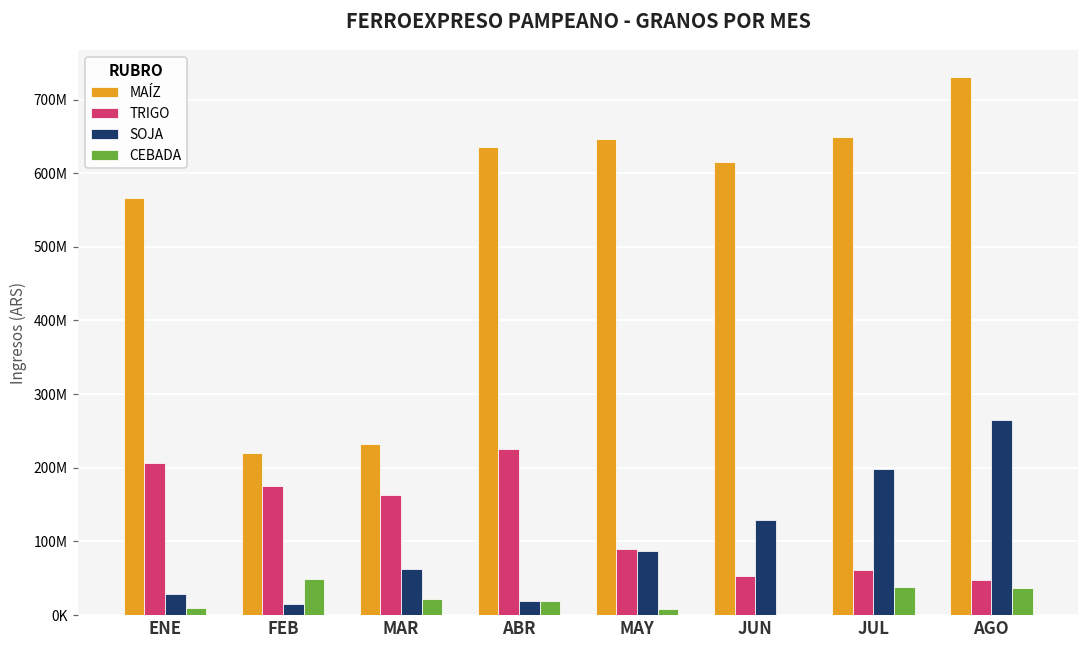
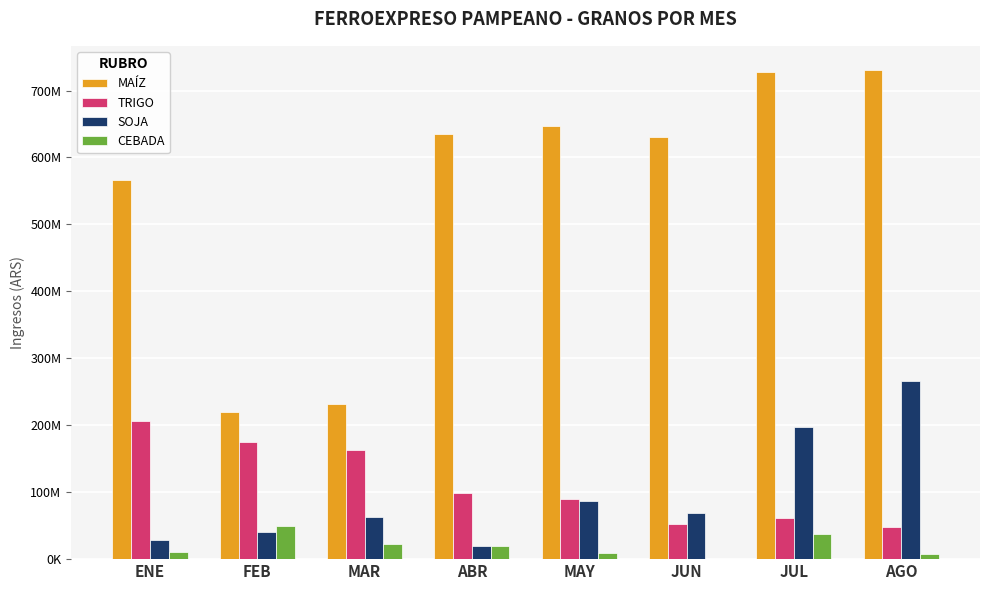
  {
    "MAÍZ": {
      "ENE": 570000000,
      "FEB": 220000000,
      "MAR": 230000000,
      "ABR": 640000000,
      "MAY": 650000000,
-     "JUN": 620000000,
-     "JUL": 650000000,
+     "JUN": 630000000,
+     "JUL": 730000000,
      "AGO": 730000000
    },
    "TRIGO": {
      "ENE": 210000000,
      "FEB": 170000000,
      "MAR": 160000000,
-     "ABR": 230000000,
+     "ABR": 100000000,
      "MAY": 90000000,
      "JUN": 50000000,
      "JUL": 60000000,
      "AGO": 50000000
    },
    "SOJA": {
      "ENE": 30000000,
-     "FEB": 10000000,
+     "FEB": 40000000,
      "MAR": 60000000,
      "ABR": 20000000,
      "MAY": 90000000,
-     "JUN": 130000000,
+     "JUN": 70000000,
      "JUL": 200000000,
      "AGO": 270000000
    },
    "CEBADA": {
      "ENE": 10000000,
      "FEB": 50000000,
      "MAR": 20000000,
      "ABR": 20000000,
      "MAY": 10000000,
      "JUL": 40000000,
-     "AGO": 40000000
+     "AGO": 10000000
    }
  }
